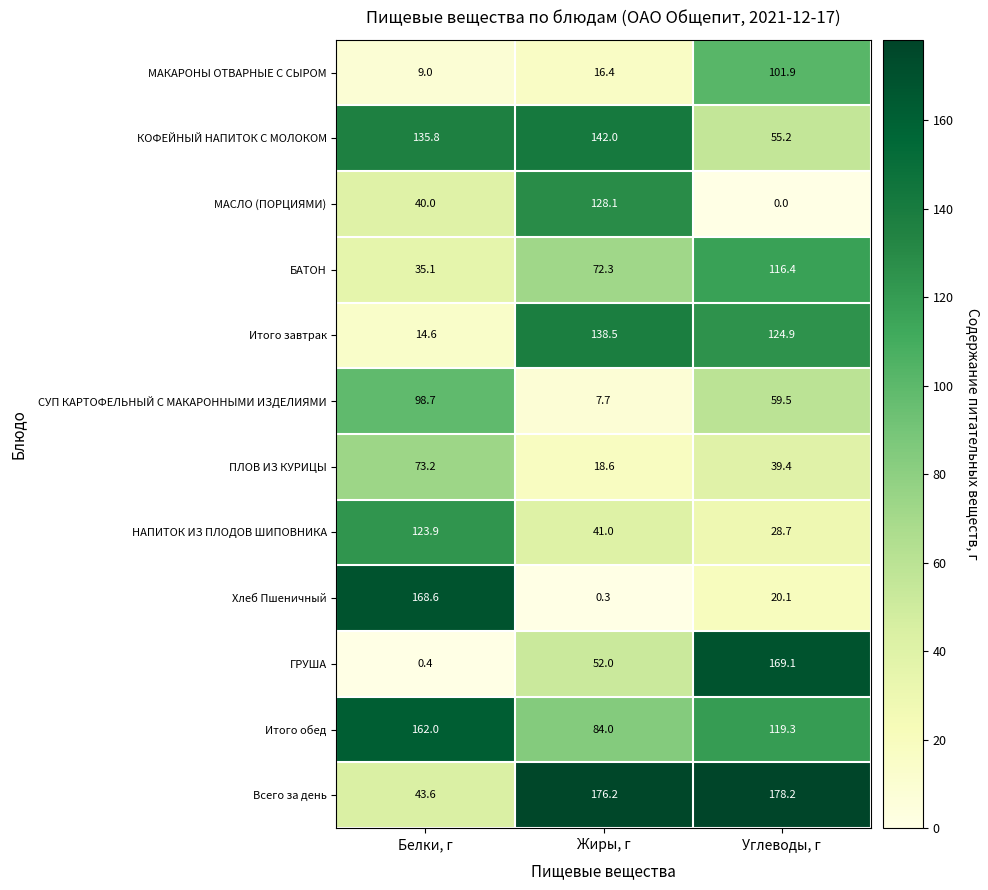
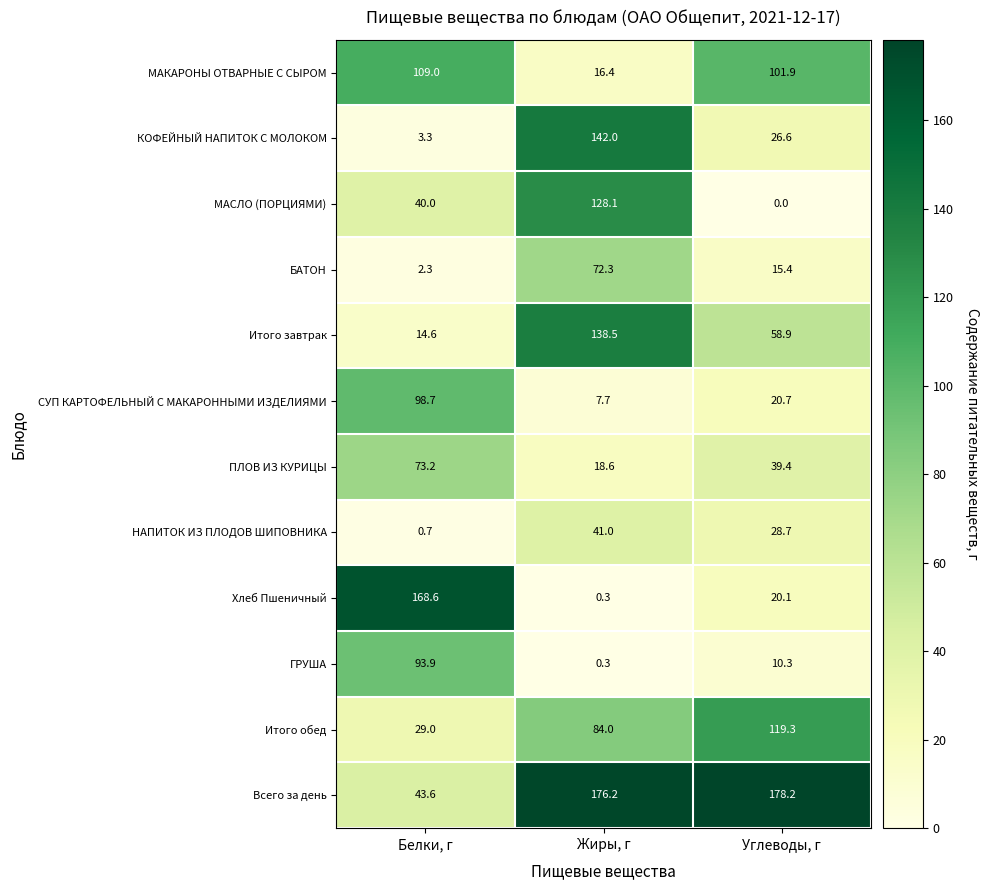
  {
    "МАКАРОНЫ ОТВАРНЫЕ С СЫРОМ": {
-     "Белки, г": 9.0,
+     "Белки, г": 109.0,
      "Жиры, г": 16.4,
      "Углеводы, г": 101.9
    },
    "КОФЕЙНЫЙ НАПИТОК С МОЛОКОМ": {
-     "Белки, г": 135.8,
+     "Белки, г": 3.3,
      "Жиры, г": 142.0,
-     "Углеводы, г": 55.2
+     "Углеводы, г": 26.6
    },
    "МАСЛО (ПОРЦИЯМИ)": {
      "Белки, г": 40.0,
      "Жиры, г": 128.1,
      "Углеводы, г": 0.0
    },
    "БАТОН": {
-     "Белки, г": 35.1,
+     "Белки, г": 2.3,
      "Жиры, г": 72.3,
-     "Углеводы, г": 116.4
+     "Углеводы, г": 15.4
    },
    "Итого завтрак": {
      "Белки, г": 14.6,
      "Жиры, г": 138.5,
-     "Углеводы, г": 124.9
+     "Углеводы, г": 58.9
    },
    "СУП КАРТОФЕЛЬНЫЙ С МАКАРОННЫМИ ИЗДЕЛИЯМИ": {
      "Белки, г": 98.7,
      "Жиры, г": 7.7,
-     "Углеводы, г": 59.5
+     "Углеводы, г": 20.7
    },
    "ПЛОВ ИЗ КУРИЦЫ": {
      "Белки, г": 73.2,
      "Жиры, г": 18.6,
      "Углеводы, г": 39.4
    },
    "НАПИТОК ИЗ ПЛОДОВ ШИПОВНИКА": {
-     "Белки, г": 123.9,
+     "Белки, г": 0.7,
      "Жиры, г": 41.0,
      "Углеводы, г": 28.7
    },
    "Хлеб Пшеничный": {
      "Белки, г": 168.6,
      "Жиры, г": 0.3,
      "Углеводы, г": 20.1
    },
    "ГРУША": {
-     "Белки, г": 0.4,
-     "Жиры, г": 52.0,
-     "Углеводы, г": 169.1
+     "Белки, г": 93.9,
+     "Жиры, г": 0.3,
+     "Углеводы, г": 10.3
    },
    "Итого обед": {
-     "Белки, г": 162.0,
+     "Белки, г": 29.0,
      "Жиры, г": 84.0,
      "Углеводы, г": 119.3
    },
    "Всего за день": {
      "Белки, г": 43.6,
      "Жиры, г": 176.2,
      "Углеводы, г": 178.2
    }
  }
